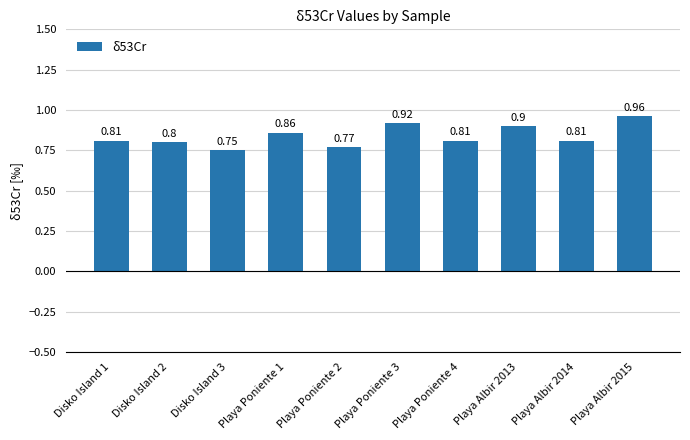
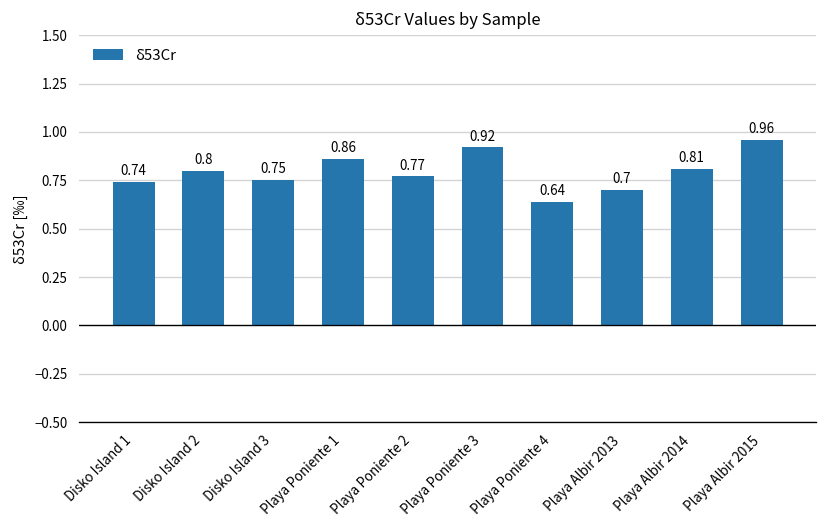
  {
-   "Disko Island 1": 0.81,
+   "Disko Island 1": 0.74,
    "Disko Island 2": 0.8,
    "Disko Island 3": 0.75,
    "Playa Poniente 1": 0.86,
    "Playa Poniente 2": 0.77,
    "Playa Poniente 3": 0.92,
-   "Playa Poniente 4": 0.81,
-   "Playa Albir 2013": 0.9,
+   "Playa Poniente 4": 0.64,
+   "Playa Albir 2013": 0.7,
    "Playa Albir 2014": 0.81,
    "Playa Albir 2015": 0.96
  }
